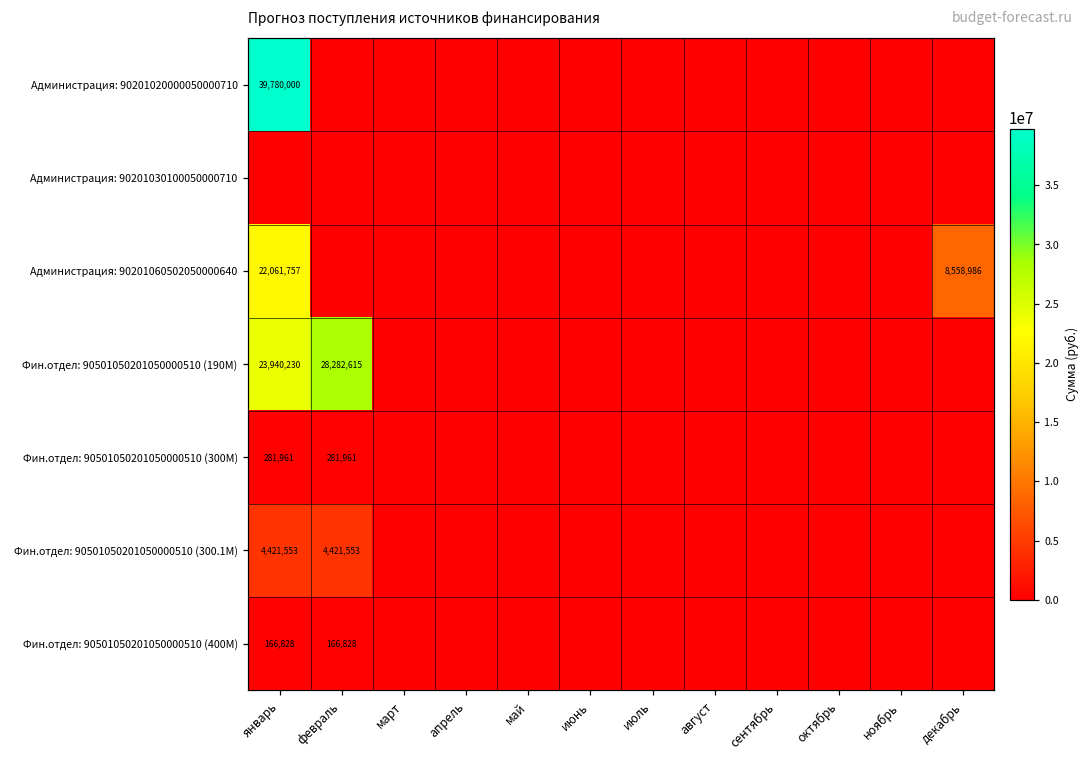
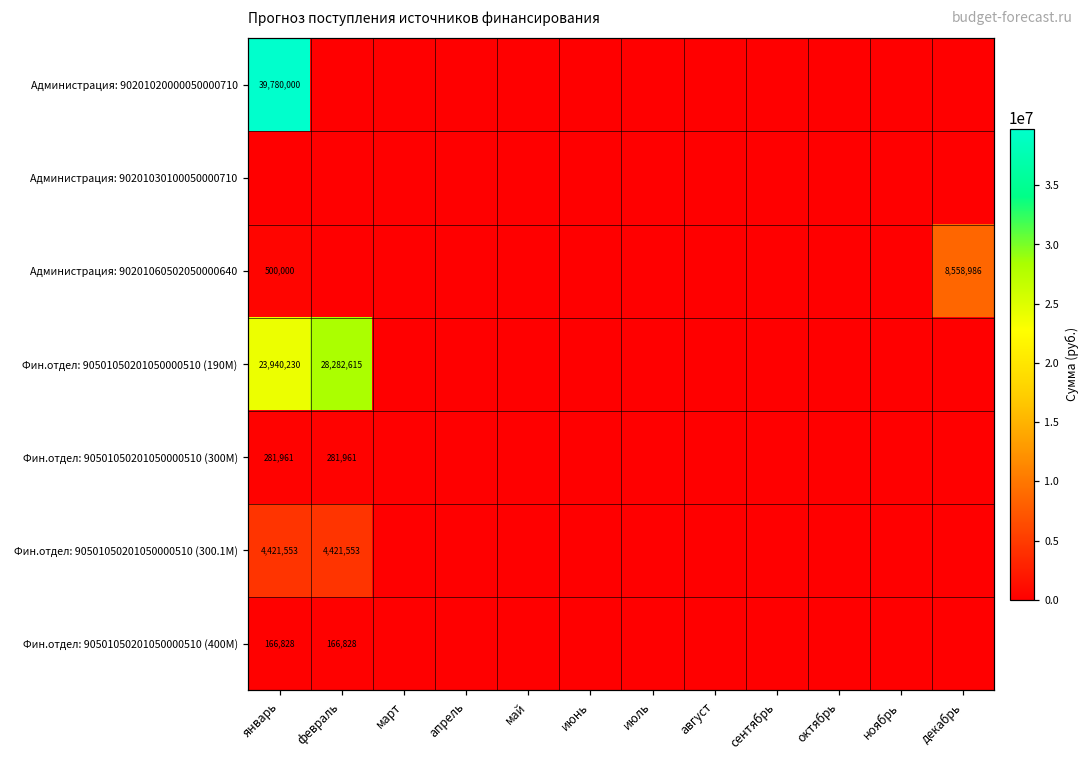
  {
    "Администрация: 90201020000050000710": {
      "январь": "39,780,000"
    },
    "Администрация: 90201060502050000640": {
-     "январь": "22,061,757",
+     "январь": "500,000",
      "декабрь": "8,558,986"
    },
    "Фин.отдел: 90501050201050000510 (190M)": {
      "январь": "23,940,230",
      "февраль": "28,282,615"
    },
    "Фин.отдел: 90501050201050000510 (300M)": {
      "январь": "281,961",
      "февраль": "281,961"
    },
    "Фин.отдел: 90501050201050000510 (300.1M)": {
      "январь": "4,421,553",
      "февраль": "4,421,553"
    },
    "Фин.отдел: 90501050201050000510 (400M)": {
      "январь": "166,828",
      "февраль": "166,828"
    }
  }
